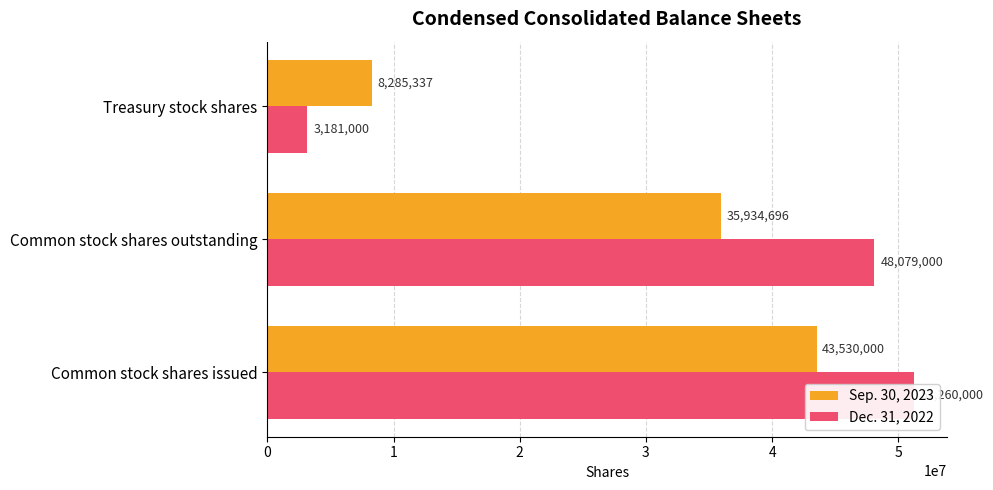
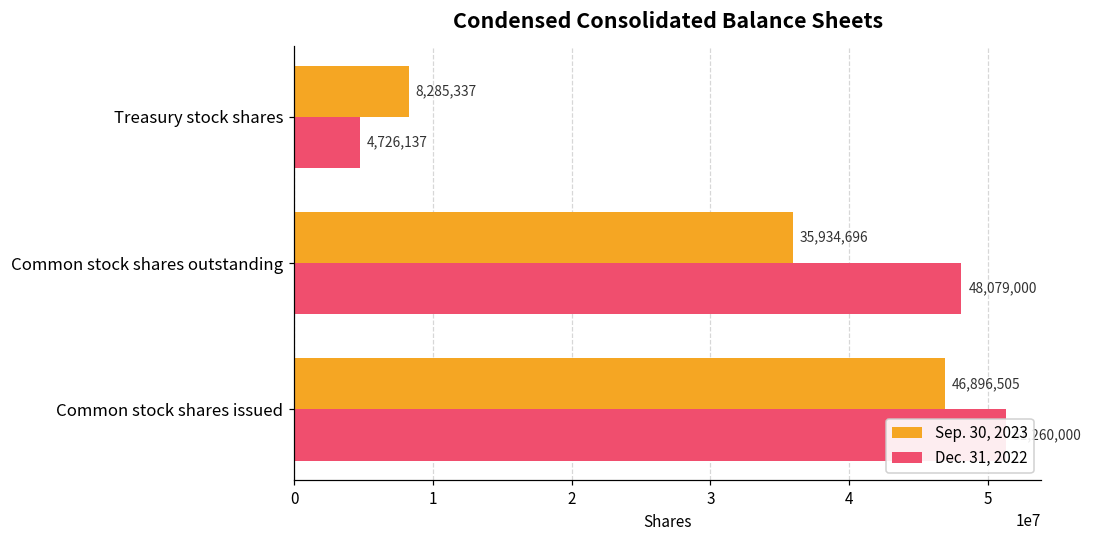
  {
    "Sep. 30, 2023": {
      "Treasury stock shares": "8,285,337",
      "Common stock shares outstanding": "35,934,696",
-     "Common stock shares issued": "43,530,000"
+     "Common stock shares issued": "46,896,505"
    },
    "Dec. 31, 2022": {
-     "Treasury stock shares": "3,181,000",
+     "Treasury stock shares": "4,726,137",
      "Common stock shares outstanding": "48,079,000"
    }
  }
